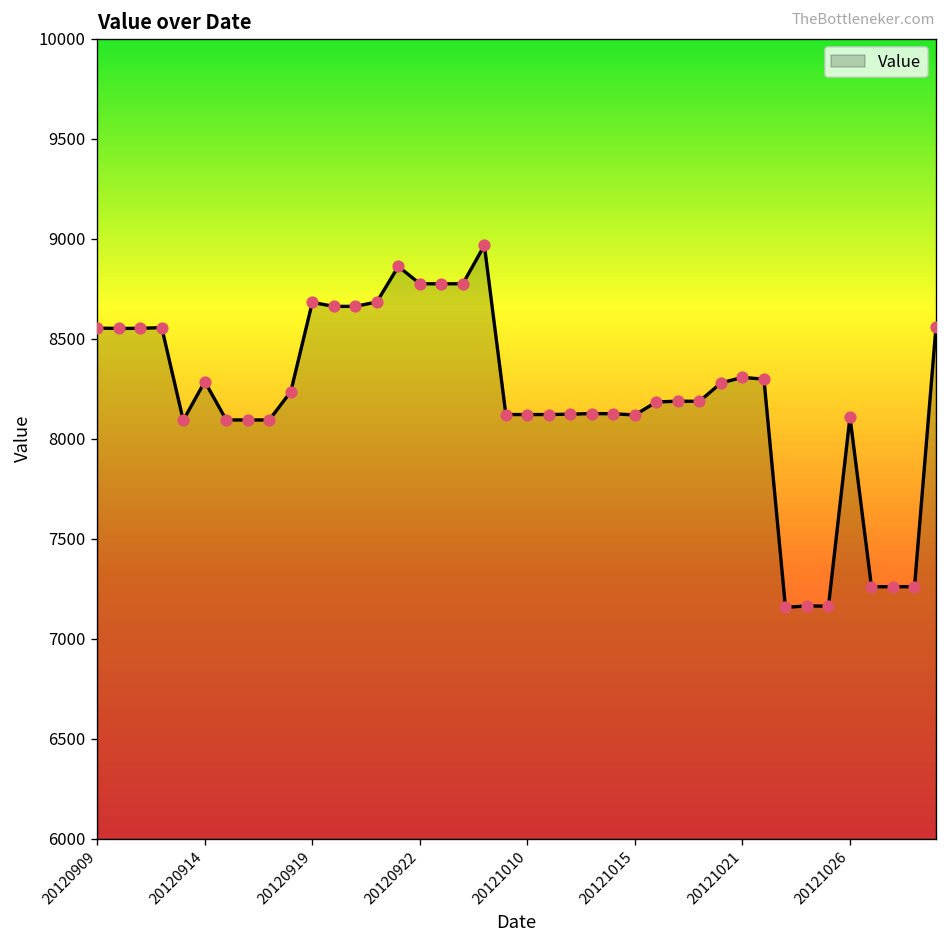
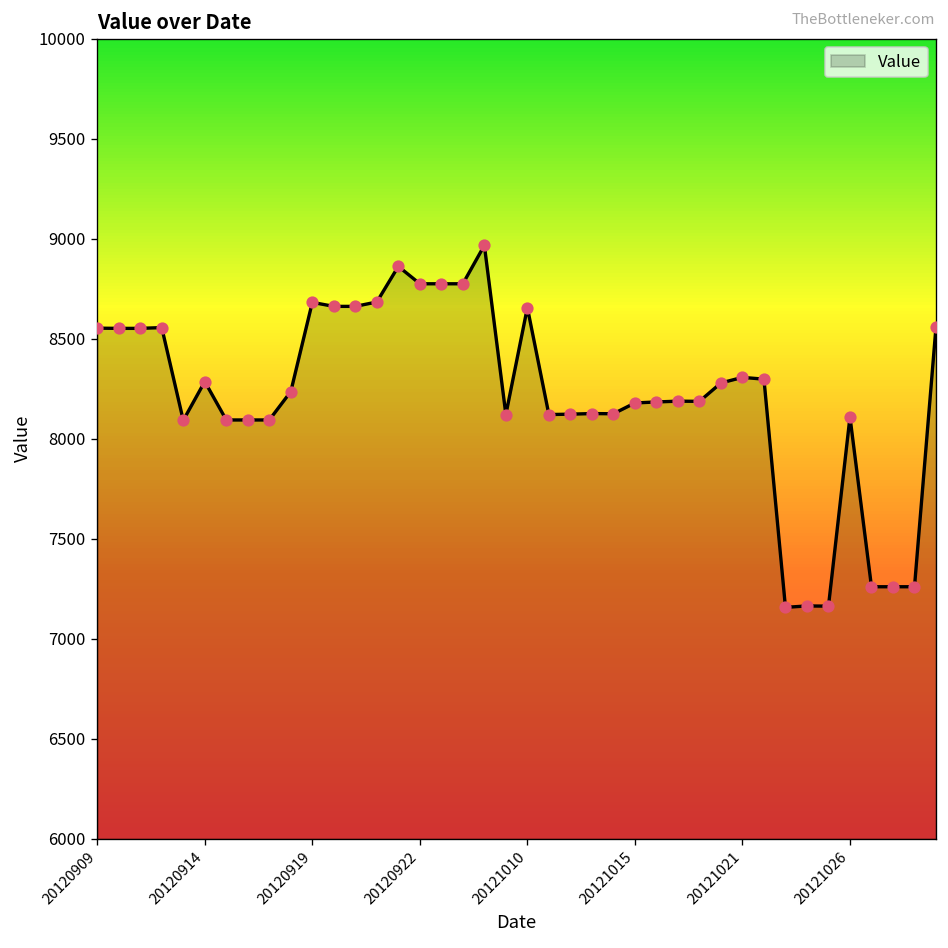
  {
    "20120914": 8290,
    "20120919": 8680,
-   "20121010": 8120,
-   "20121015": 8120,
+   "20121010": 8660,
+   "20121015": 8180,
    "20121021": 8310,
    "20121026": 8110
  }
